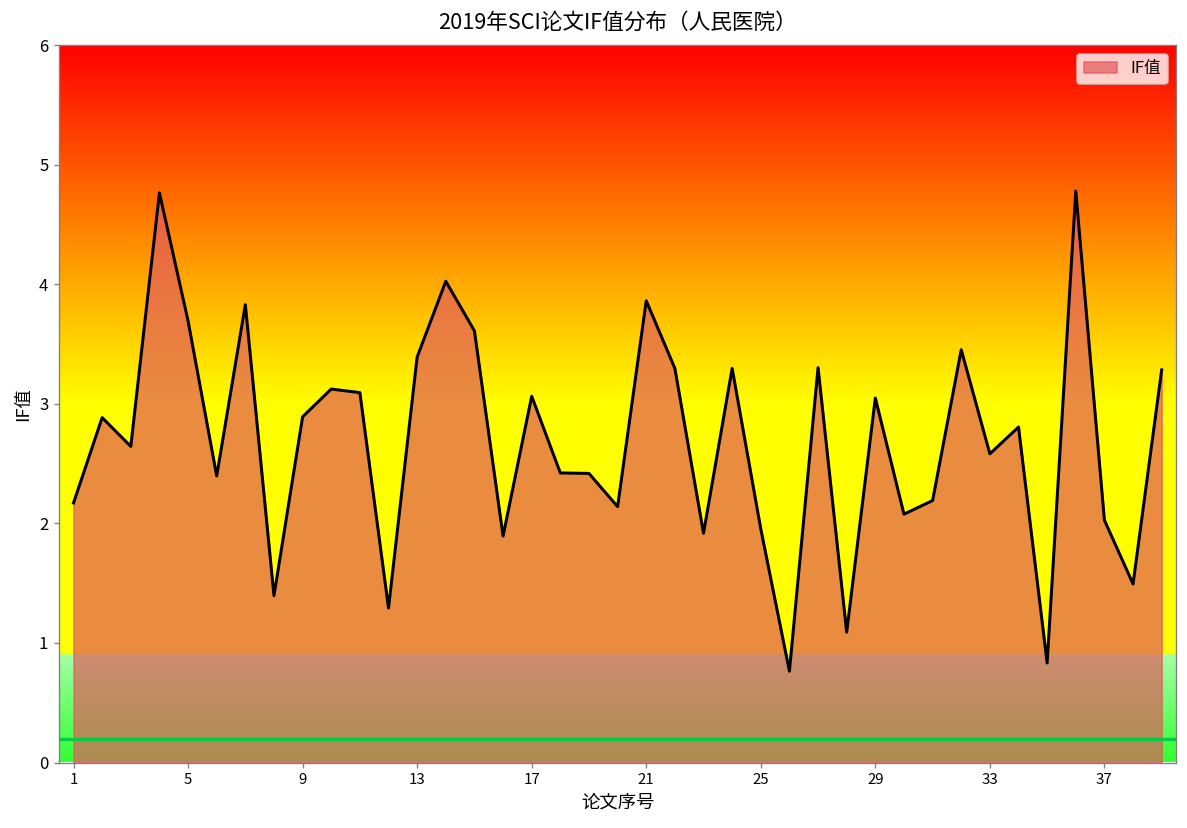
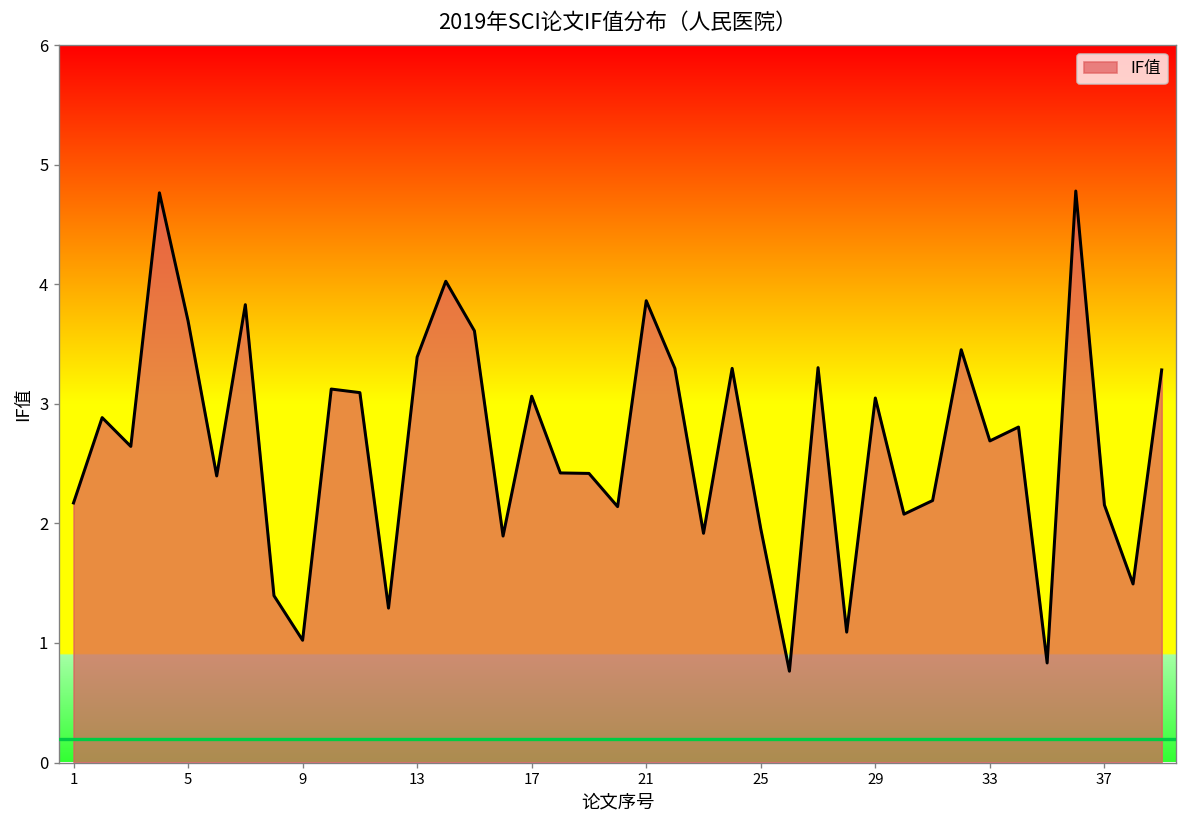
  {
    "1": 2.2,
    "5": 3.7,
-   "9": 2.9,
+   "9": 1.0,
    "13": 3.4,
    "17": 3.1,
    "21": 3.9,
    "25": 2.0,
    "29": 3.1,
-   "33": 2.6,
-   "37": 2.0
+   "33": 2.7,
+   "37": 2.2
  }
